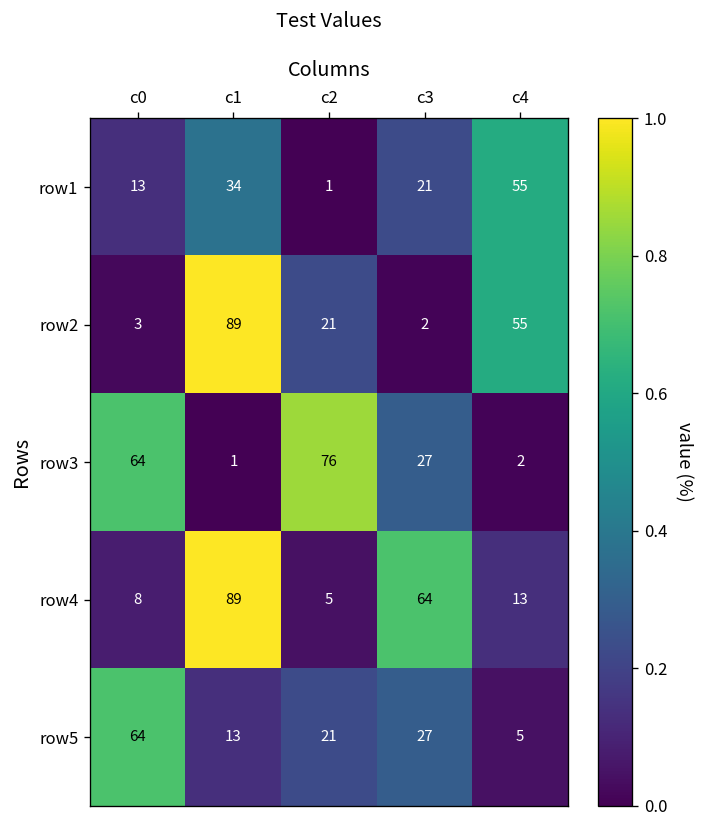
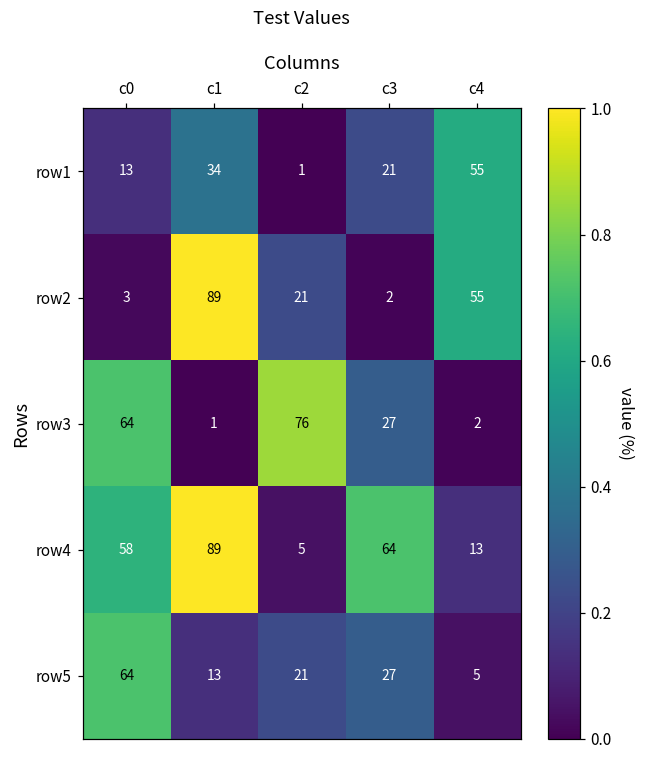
  {
    "row1": {
      "c0": 13,
      "c1": 34,
      "c2": 1,
      "c3": 21,
      "c4": 55
    },
    "row2": {
      "c0": 3,
      "c1": 89,
      "c2": 21,
      "c3": 2,
      "c4": 55
    },
    "row3": {
      "c0": 64,
      "c1": 1,
      "c2": 76,
      "c3": 27,
      "c4": 2
    },
    "row4": {
-     "c0": 8,
+     "c0": 58,
      "c1": 89,
      "c2": 5,
      "c3": 64,
      "c4": 13
    },
    "row5": {
      "c0": 64,
      "c1": 13,
      "c2": 21,
      "c3": 27,
      "c4": 5
    }
  }
